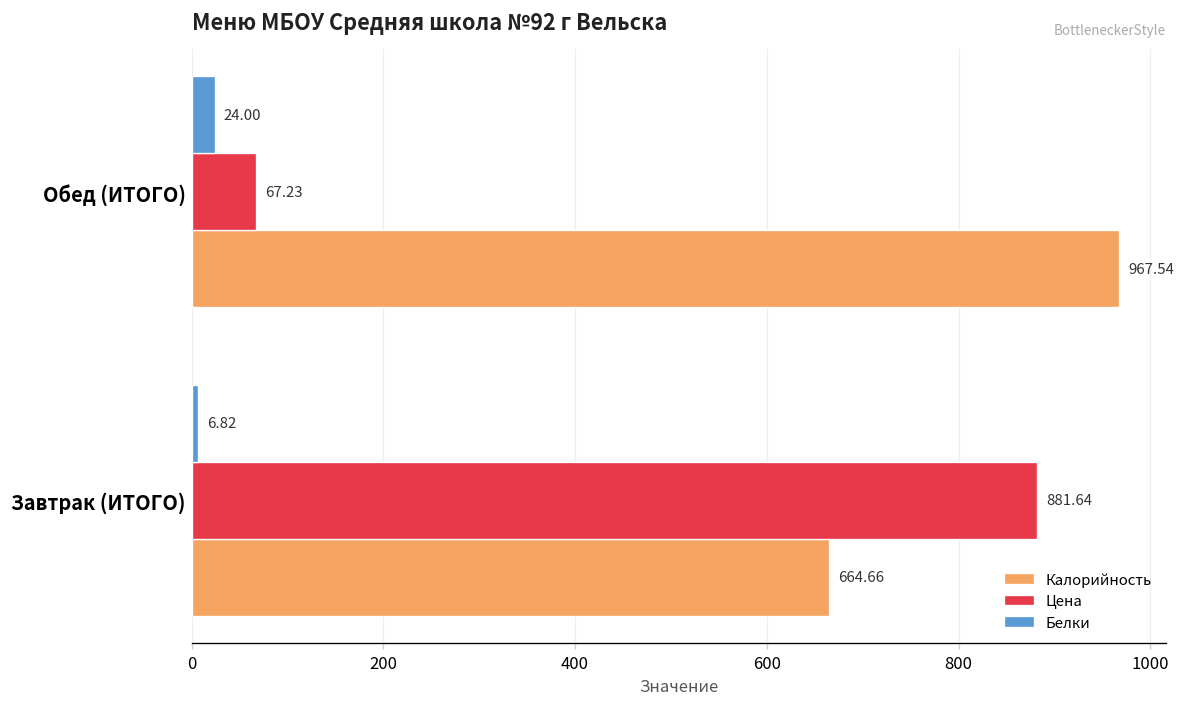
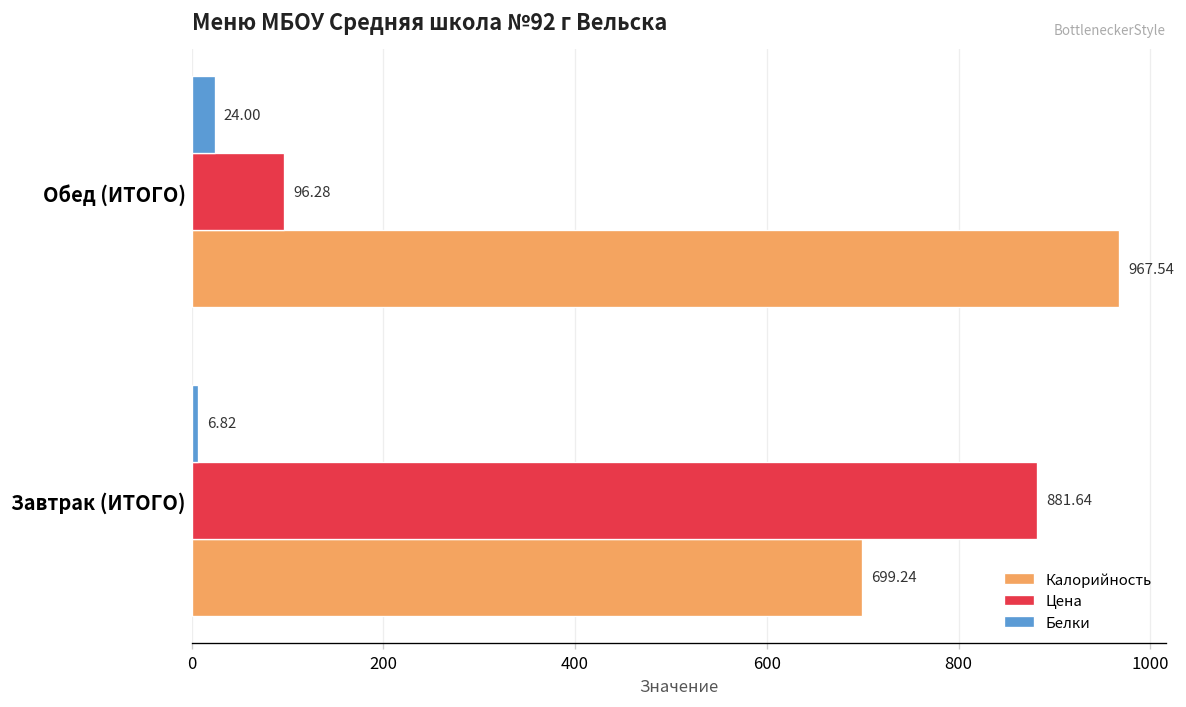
  {
    "Калорийность": {
      "Обед (ИТОГО)": 967.54,
-     "Завтрак (ИТОГО)": 664.66
+     "Завтрак (ИТОГО)": 699.24
    },
    "Цена": {
-     "Обед (ИТОГО)": 67.23,
+     "Обед (ИТОГО)": 96.28,
      "Завтрак (ИТОГО)": 881.64
    },
    "Белки": {
      "Обед (ИТОГО)": 24.00,
      "Завтрак (ИТОГО)": 6.82
    }
  }
